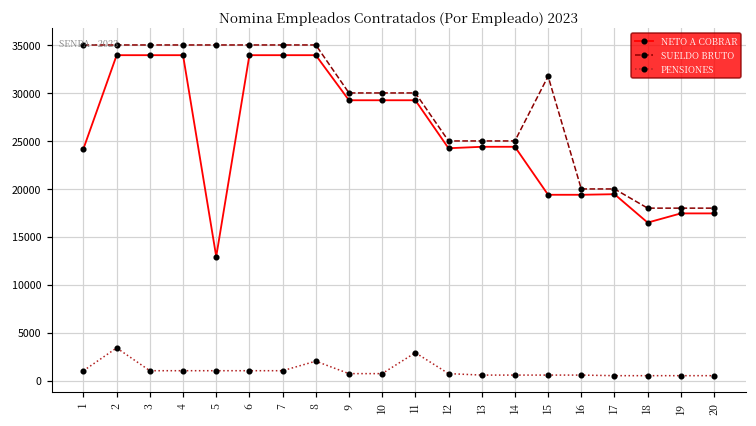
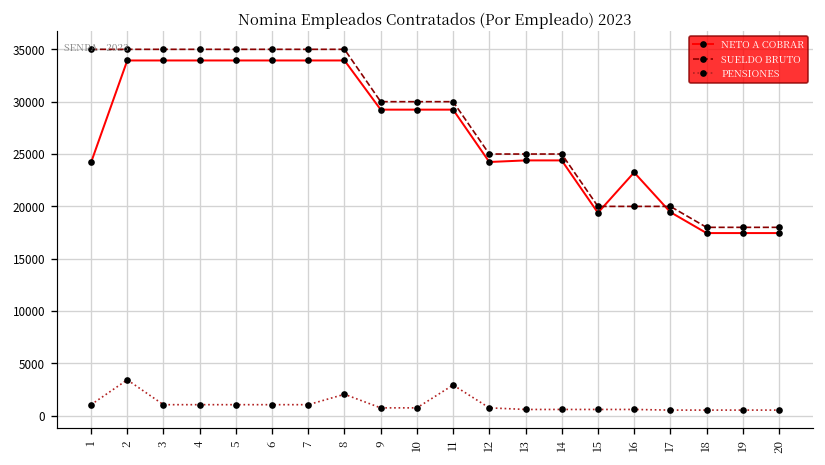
  {
    "NETO A COBRAR": {
      "1": 24000,
      "2": 34000,
      "3": 34000,
      "4": 34000,
-     "5": 13000,
+     "5": 34000,
      "6": 34000,
      "7": 34000,
      "8": 34000,
      "9": 29000,
      "10": 29000,
      "11": 29000,
      "12": 24000,
      "13": 24000,
      "14": 24000,
      "15": 19000,
-     "16": 19000,
+     "16": 23000,
      "17": 19000,
-     "18": 16000,
+     "18": 17000,
      "19": 17000,
      "20": 17000
    },
    "SUELDO BRUTO": {
      "3": 35000,
      "4": 35000,
      "5": 35000,
      "6": 35000,
      "7": 35000,
      "8": 35000,
      "9": 30000,
      "10": 30000,
      "11": 30000,
      "12": 25000,
      "13": 25000,
      "14": 25000,
-     "15": 32000,
+     "15": 20000,
      "16": 20000,
      "17": 20000,
      "18": 18000,
      "19": 18000,
      "20": 18000
    },
    "PENSIONES": {
      "1": 1000,
      "2": 3000,
      "3": 1000,
      "4": 1000,
      "5": 1000,
      "6": 1000,
      "7": 1000,
      "8": 2000,
      "9": 1000,
      "10": 1000,
      "11": 3000,
      "12": 1000,
      "13": 1000,
      "14": 1000,
      "15": 1000,
      "16": 1000,
      "17": 1000,
      "18": 1000,
      "19": 1000,
      "20": 1000
    }
  }
